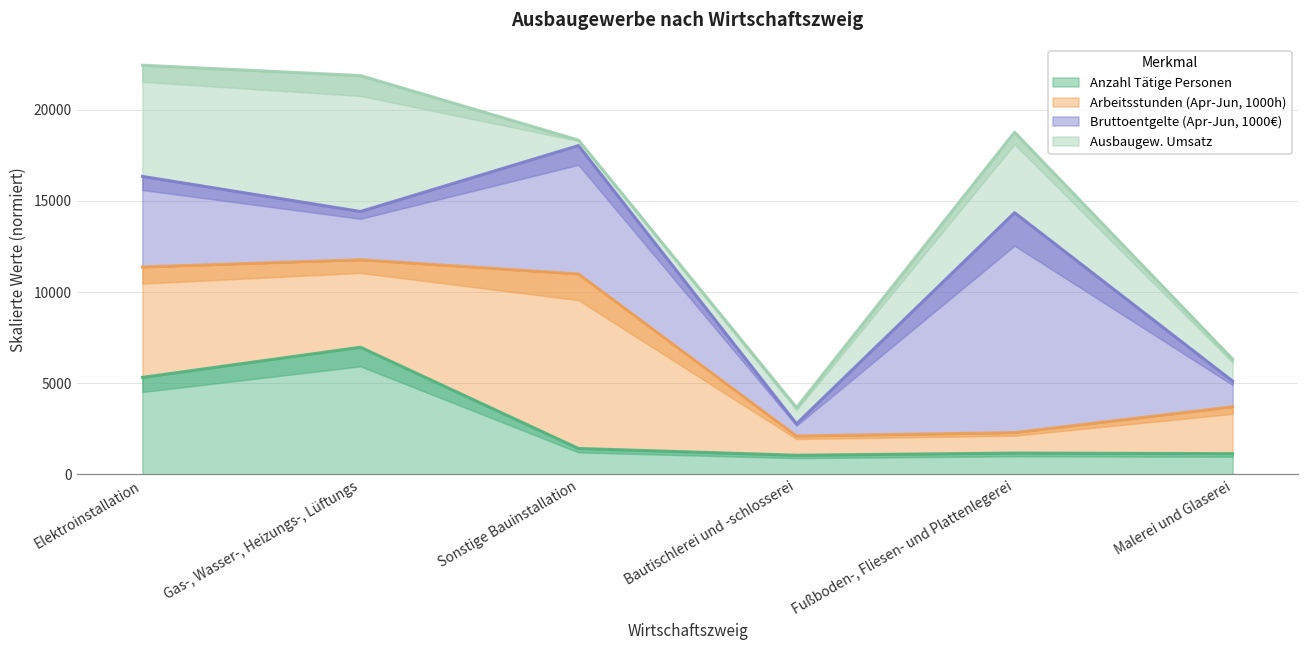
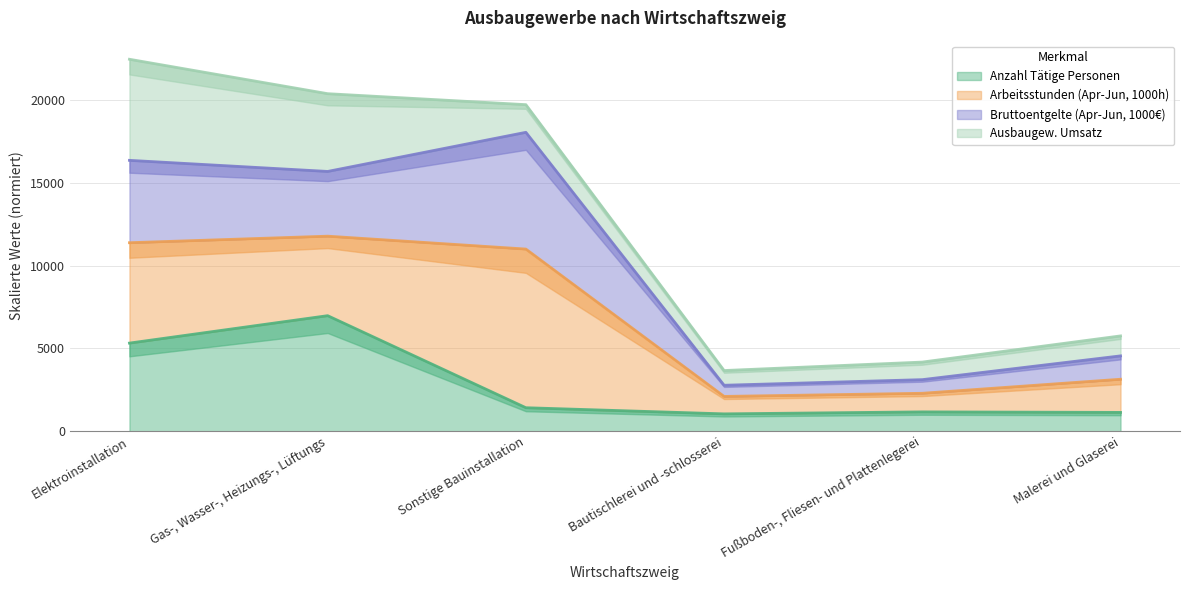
  {
    "Anzahl Tätige Personen": {
      "Elektroinstallation": 5300,
      "Gas-, Wasser-, Heizungs-, Lüftungs": 7000,
      "Sonstige Bauinstallation": 1400,
      "Bautischlerei und -schlosserei": 1100,
      "Fußboden-, Fliesen- und Plattenlegerei": 1200,
      "Malerei und Glaserei": 1100
    },
    "Arbeitsstunden (Apr-Jun, 1000h)": {
      "Elektroinstallation": 6100,
      "Gas-, Wasser-, Heizungs-, Lüftungs": 4800,
      "Sonstige Bauinstallation": 9600,
      "Bautischlerei und -schlosserei": 1100,
      "Fußboden-, Fliesen- und Plattenlegerei": 1100,
-     "Malerei und Glaserei": 2600
+     "Malerei und Glaserei": 2000
    },
    "Bruttoentgelte (Apr-Jun, 1000€)": {
      "Elektroinstallation": 5000,
-     "Gas-, Wasser-, Heizungs-, Lüftungs": 2600,
+     "Gas-, Wasser-, Heizungs-, Lüftungs": 3900,
      "Sonstige Bauinstallation": 7000,
      "Bautischlerei und -schlosserei": 700,
-     "Fußboden-, Fliesen- und Plattenlegerei": 12100,
+     "Fußboden-, Fliesen- und Plattenlegerei": 800,
      "Malerei und Glaserei": 1400
    },
    "Ausbaugew. Umsatz": {
      "Elektroinstallation": 6100,
-     "Gas-, Wasser-, Heizungs-, Lüftungs": 7500,
-     "Sonstige Bauinstallation": 300,
+     "Gas-, Wasser-, Heizungs-, Lüftungs": 4700,
+     "Sonstige Bauinstallation": 1700,
      "Bautischlerei und -schlosserei": 900,
-     "Fußboden-, Fliesen- und Plattenlegerei": 4400,
+     "Fußboden-, Fliesen- und Plattenlegerei": 1100,
      "Malerei und Glaserei": 1200
    }
  }
